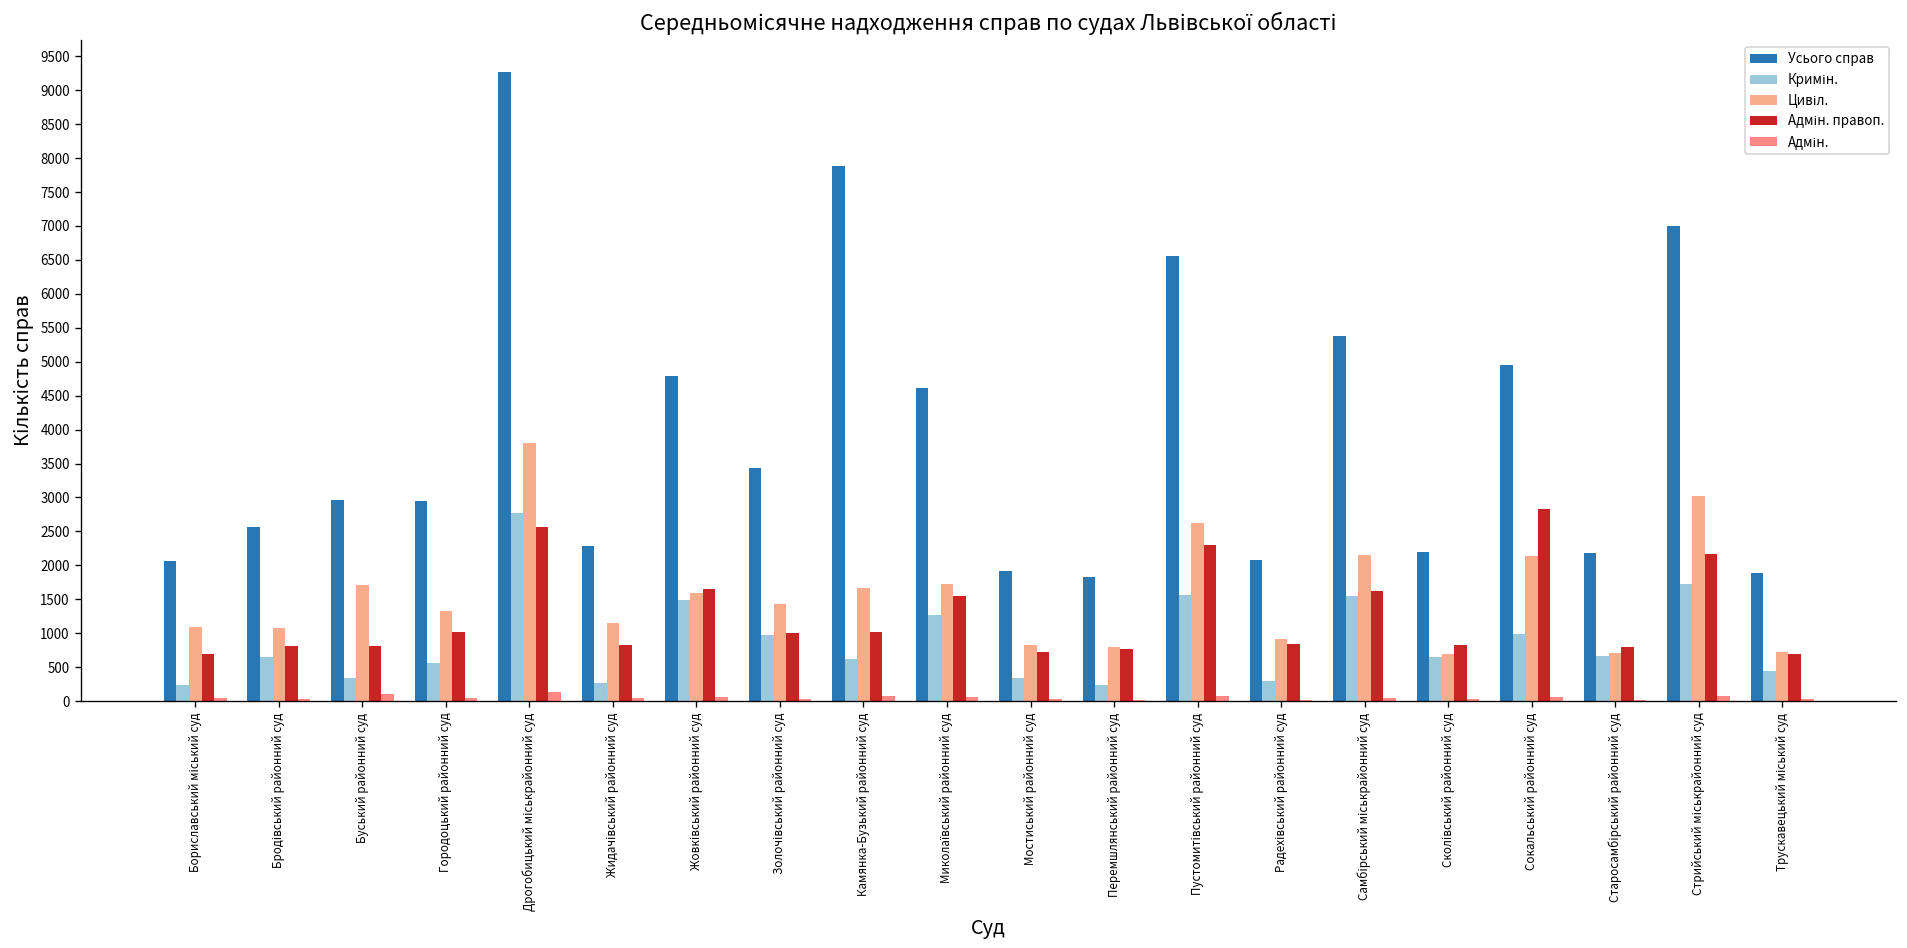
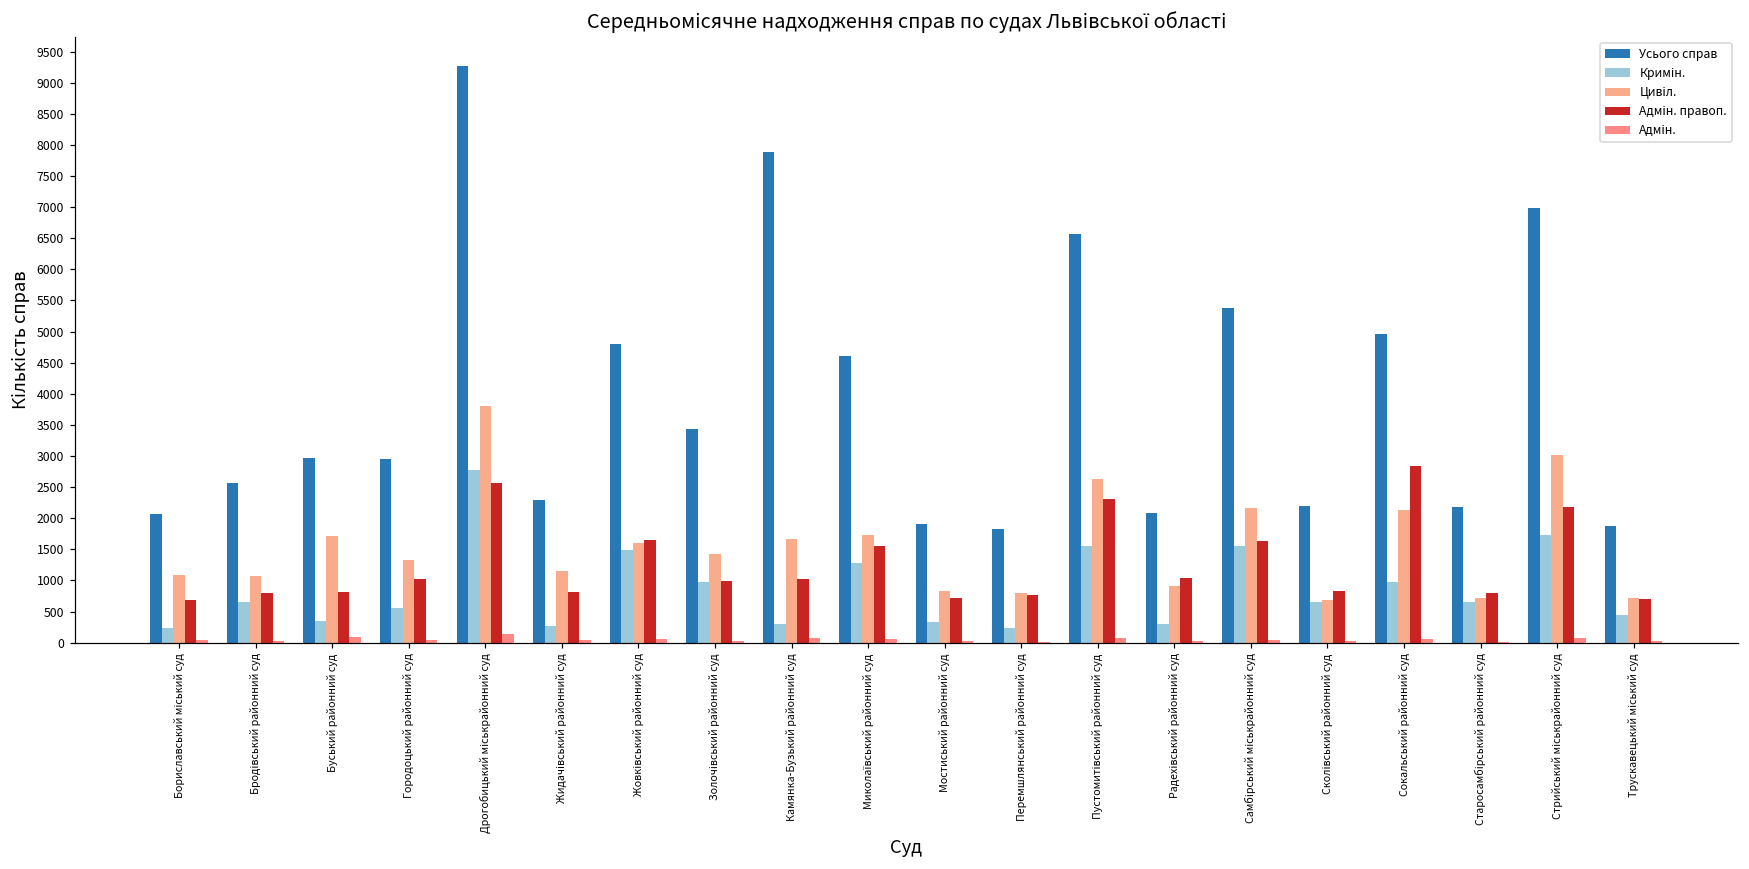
  {
    "Усього справ": {
      "Бориславський міський суд": 2100,
      "Бродівський районний суд": 2600,
      "Буський районний суд": 3000,
      "Городоцький районний суд": 2900,
      "Дрогобицький міськрайонний суд": 9300,
      "Жидачівський районний суд": 2300,
      "Жовківський районний суд": 4800,
      "Золочівський районний суд": 3400,
      "Камянка-Бузький районний суд": 7900,
      "Миколаївський районний суд": 4600,
      "Мостиський районний суд": 1900,
      "Перемшлянський районний суд": 1800,
      "Пустомитівський районний суд": 6600,
      "Радехівський районний суд": 2100,
      "Самбірський міськрайонний суд": 5400,
      "Сколівський районний суд": 2200,
      "Сокальський районний суд": 5000,
      "Старосамбірський районний суд": 2200,
      "Стрийський міськрайонний суд": 7000,
      "Трускавецький міський суд": 1900
    },
    "Кримін.": {
      "Бориславський міський суд": 200,
      "Бродівський районний суд": 700,
      "Буський районний суд": 300,
      "Городоцький районний суд": 600,
      "Дрогобицький міськрайонний суд": 2800,
      "Жидачівський районний суд": 300,
      "Жовківський районний суд": 1500,
      "Золочівський районний суд": 1000,
-     "Камянка-Бузький районний суд": 600,
+     "Камянка-Бузький районний суд": 300,
      "Миколаївський районний суд": 1300,
      "Мостиський районний суд": 300,
      "Перемшлянський районний суд": 200,
      "Пустомитівський районний суд": 1600,
      "Радехівський районний суд": 300,
      "Самбірський міськрайонний суд": 1500,
      "Сколівський районний суд": 700,
      "Сокальський районний суд": 1000,
      "Старосамбірський районний суд": 700,
      "Стрийський міськрайонний суд": 1700,
      "Трускавецький міський суд": 400
    },
    "Адмін. правоп.": {
      "Бориславський міський суд": 700,
      "Бродівський районний суд": 800,
      "Буський районний суд": 800,
      "Городоцький районний суд": 1000,
      "Дрогобицький міськрайонний суд": 2600,
      "Жидачівський районний суд": 800,
      "Жовківський районний суд": 1700,
      "Золочівський районний суд": 1000,
      "Камянка-Бузький районний суд": 1000,
      "Миколаївський районний суд": 1600,
      "Мостиський районний суд": 700,
      "Перемшлянський районний суд": 800,
      "Пустомитівський районний суд": 2300,
-     "Радехівський районний суд": 800,
+     "Радехівський районний суд": 1000,
      "Самбірський міськрайонний суд": 1600,
      "Сколівський районний суд": 800,
      "Сокальський районний суд": 2800,
      "Старосамбірський районний суд": 800,
      "Стрийський міськрайонний суд": 2200,
      "Трускавецький міський суд": 700
    }
  }
